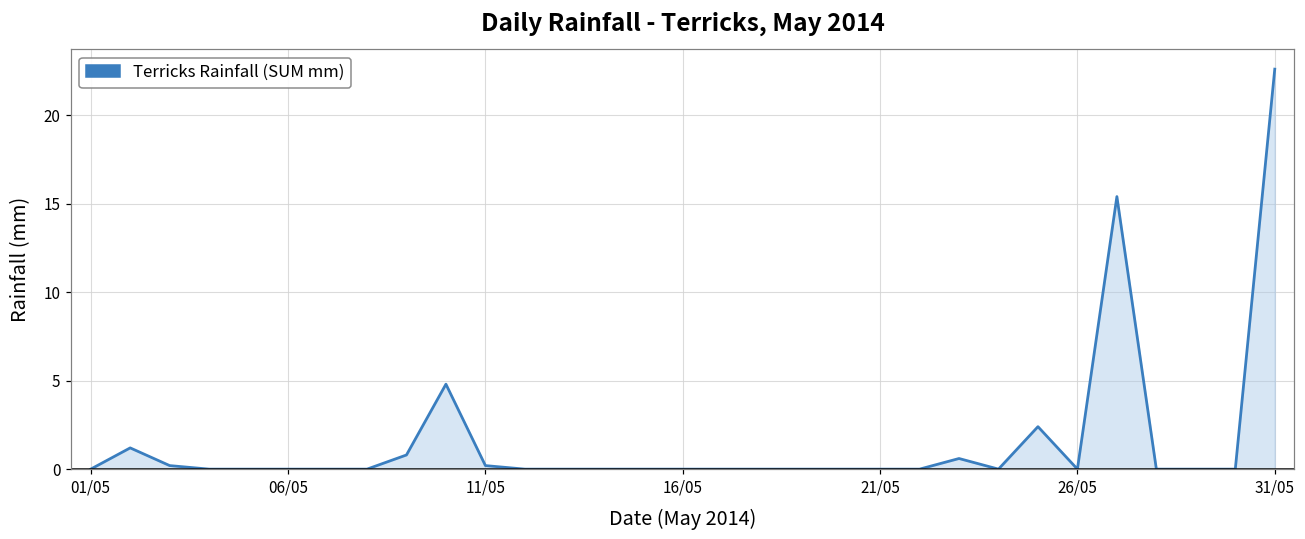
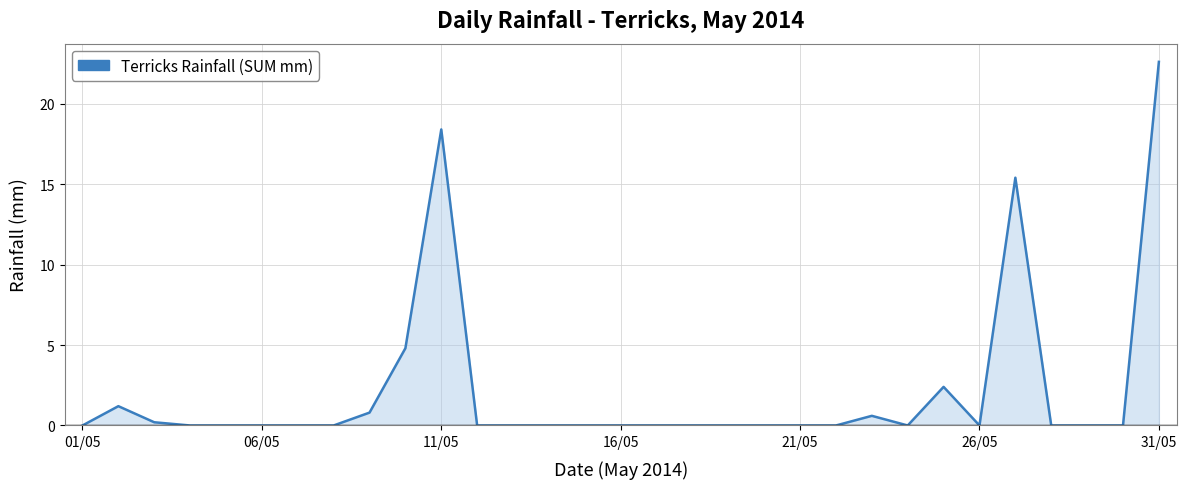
  {
    "01/05": 0.0,
    "06/05": 0.0,
-   "11/05": 0.2,
+   "11/05": 18.4,
    "16/05": 0.0,
    "21/05": 0.0,
    "26/05": 0.0,
    "31/05": 22.6
  }
